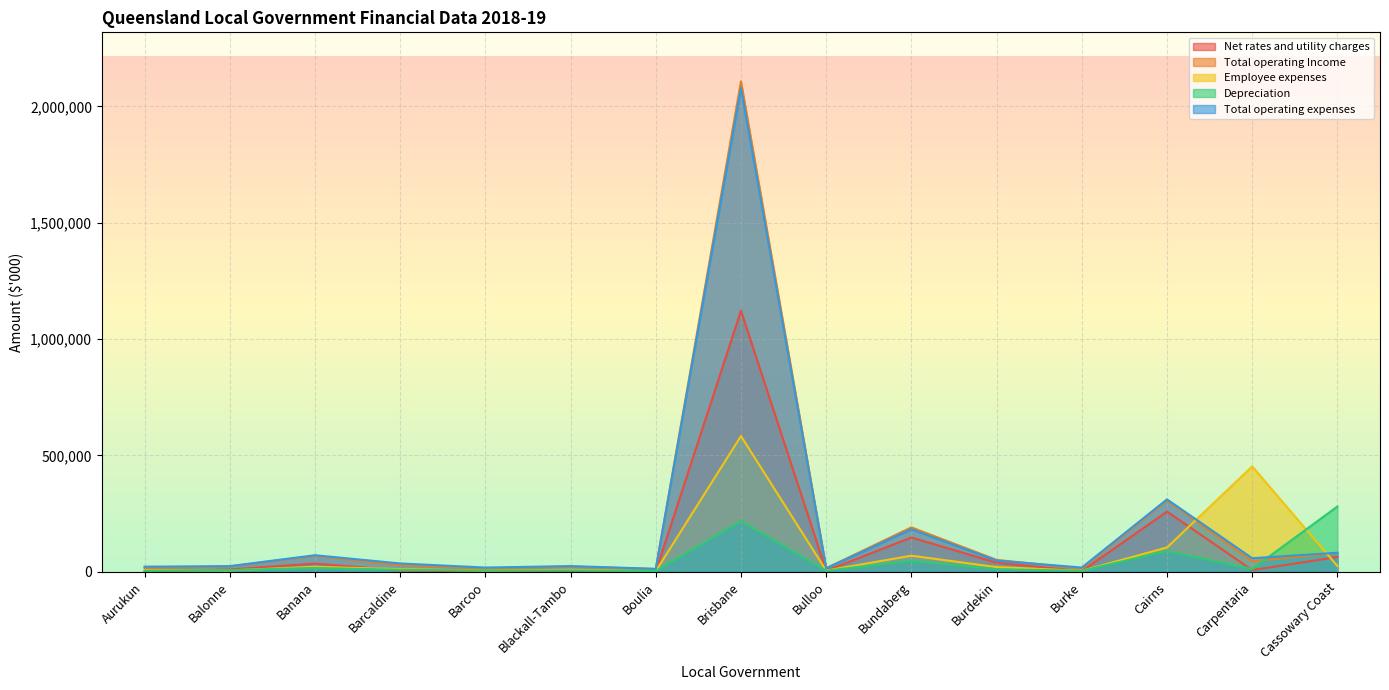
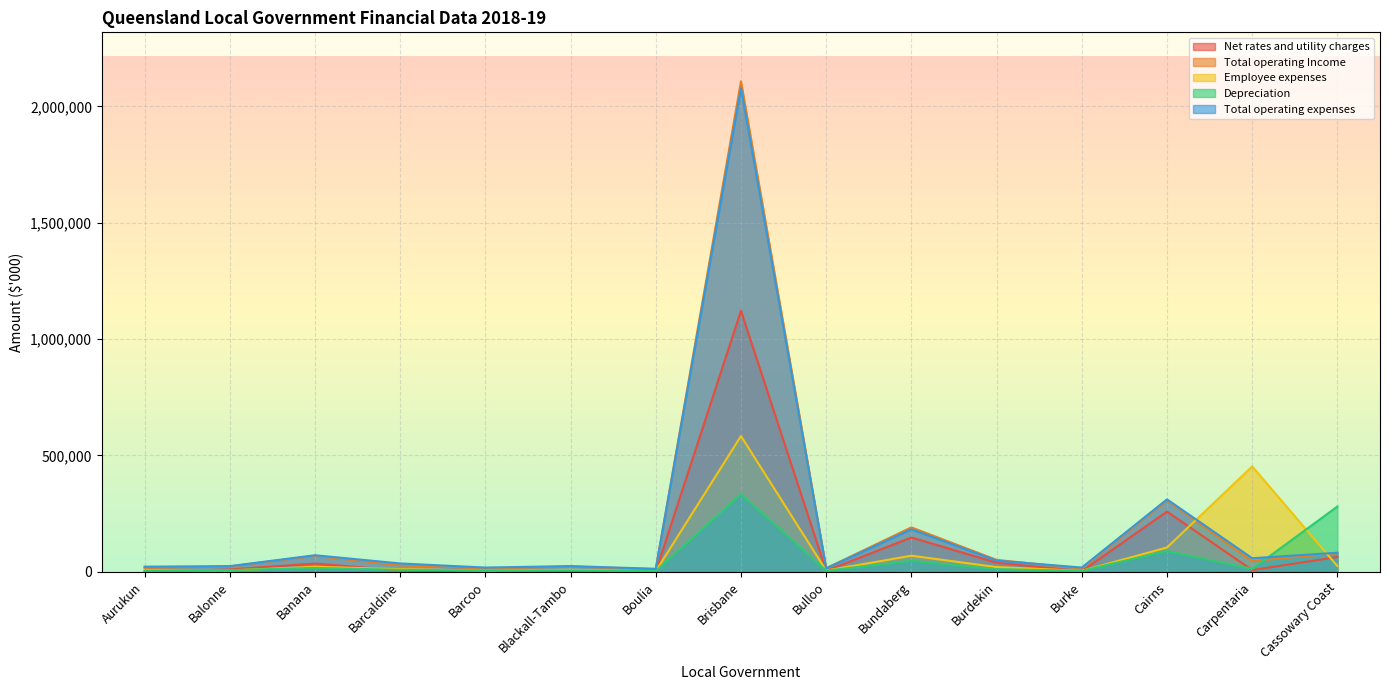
  {
    "Employee expenses": {
      "Brisbane": "580,000",
      "Bundaberg": "70,000",
      "Cairns": "100,000",
      "Carpentaria": "450,000",
      "Cassowary Coast": "20,000"
    },
    "Depreciation": {
-     "Brisbane": "220,000",
+     "Brisbane": "330,000",
      "Bundaberg": "50,000",
      "Cairns": "90,000",
      "Cassowary Coast": "280,000"
    },
    "Total operating expenses": {
      "Brisbane": "2,080,000",
      "Carpentaria": "60,000"
    }
  }
